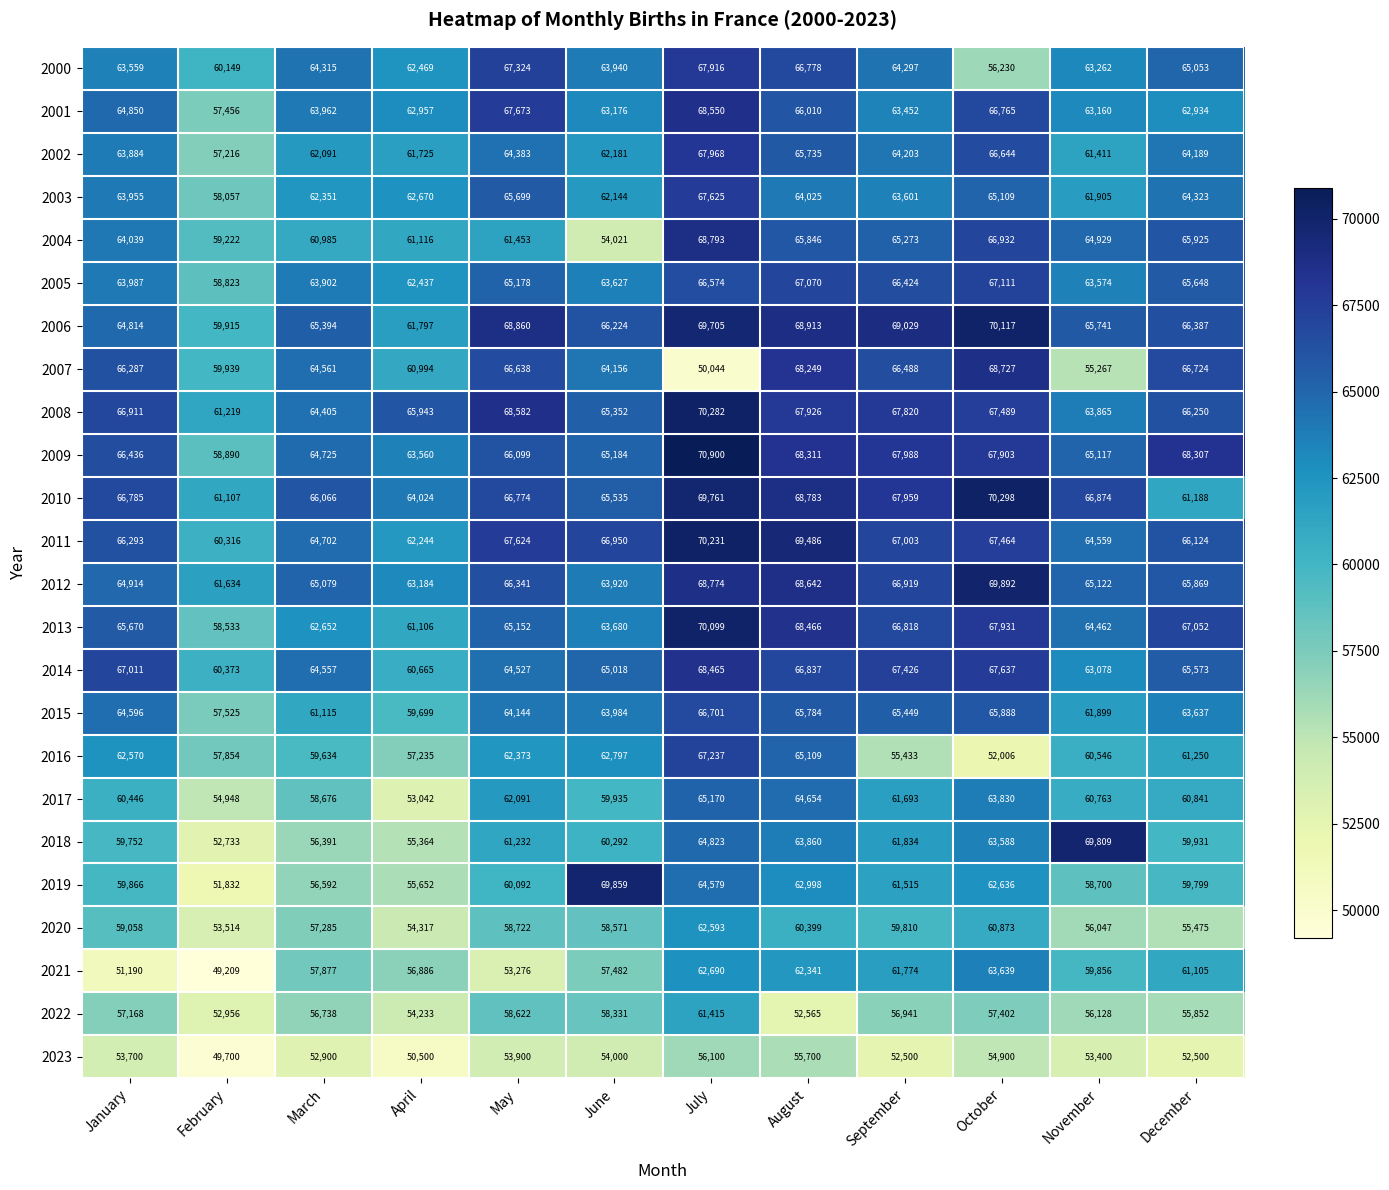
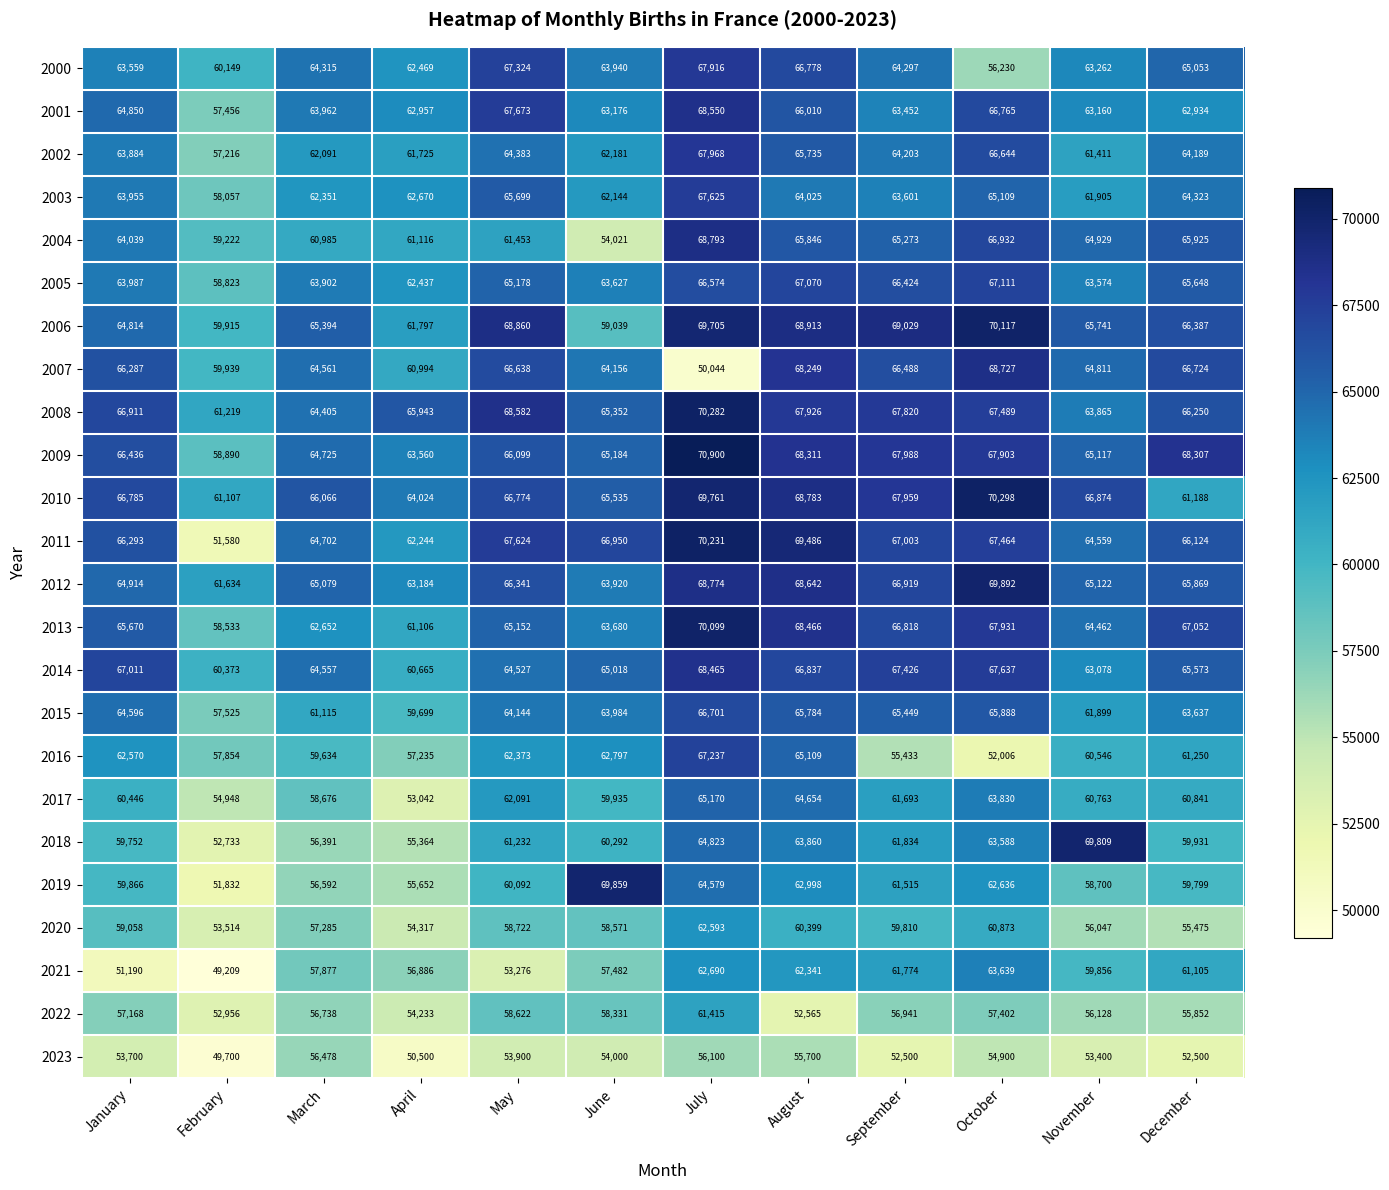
  {
    "2006": {
      "January": "64,814",
      "February": "59,915",
      "March": "65,394",
      "April": "61,797",
      "May": "68,860",
-     "June": "66,224",
+     "June": "59,039",
      "July": "69,705",
      "August": "68,913",
      "September": "69,029",
      "October": "70,117",
      "November": "65,741",
      "December": "66,387"
    },
    "2007": {
      "January": "66,287",
      "February": "59,939",
      "March": "64,561",
      "April": "60,994",
      "May": "66,638",
      "June": "64,156",
      "July": "50,044",
      "August": "68,249",
      "September": "66,488",
      "October": "68,727",
-     "November": "55,267",
+     "November": "64,811",
      "December": "66,724"
    },
    "2011": {
      "January": "66,293",
-     "February": "60,316",
+     "February": "51,580",
      "March": "64,702",
      "April": "62,244",
      "May": "67,624",
      "June": "66,950",
      "July": "70,231",
      "August": "69,486",
      "September": "67,003",
      "October": "67,464",
      "November": "64,559",
      "December": "66,124"
    },
    "2023": {
      "January": "53,700",
      "February": "49,700",
-     "March": "52,900",
+     "March": "56,478",
      "April": "50,500",
      "May": "53,900",
      "June": "54,000",
      "July": "56,100",
      "August": "55,700",
      "September": "52,500",
      "October": "54,900",
      "November": "53,400",
      "December": "52,500"
    }
  }
